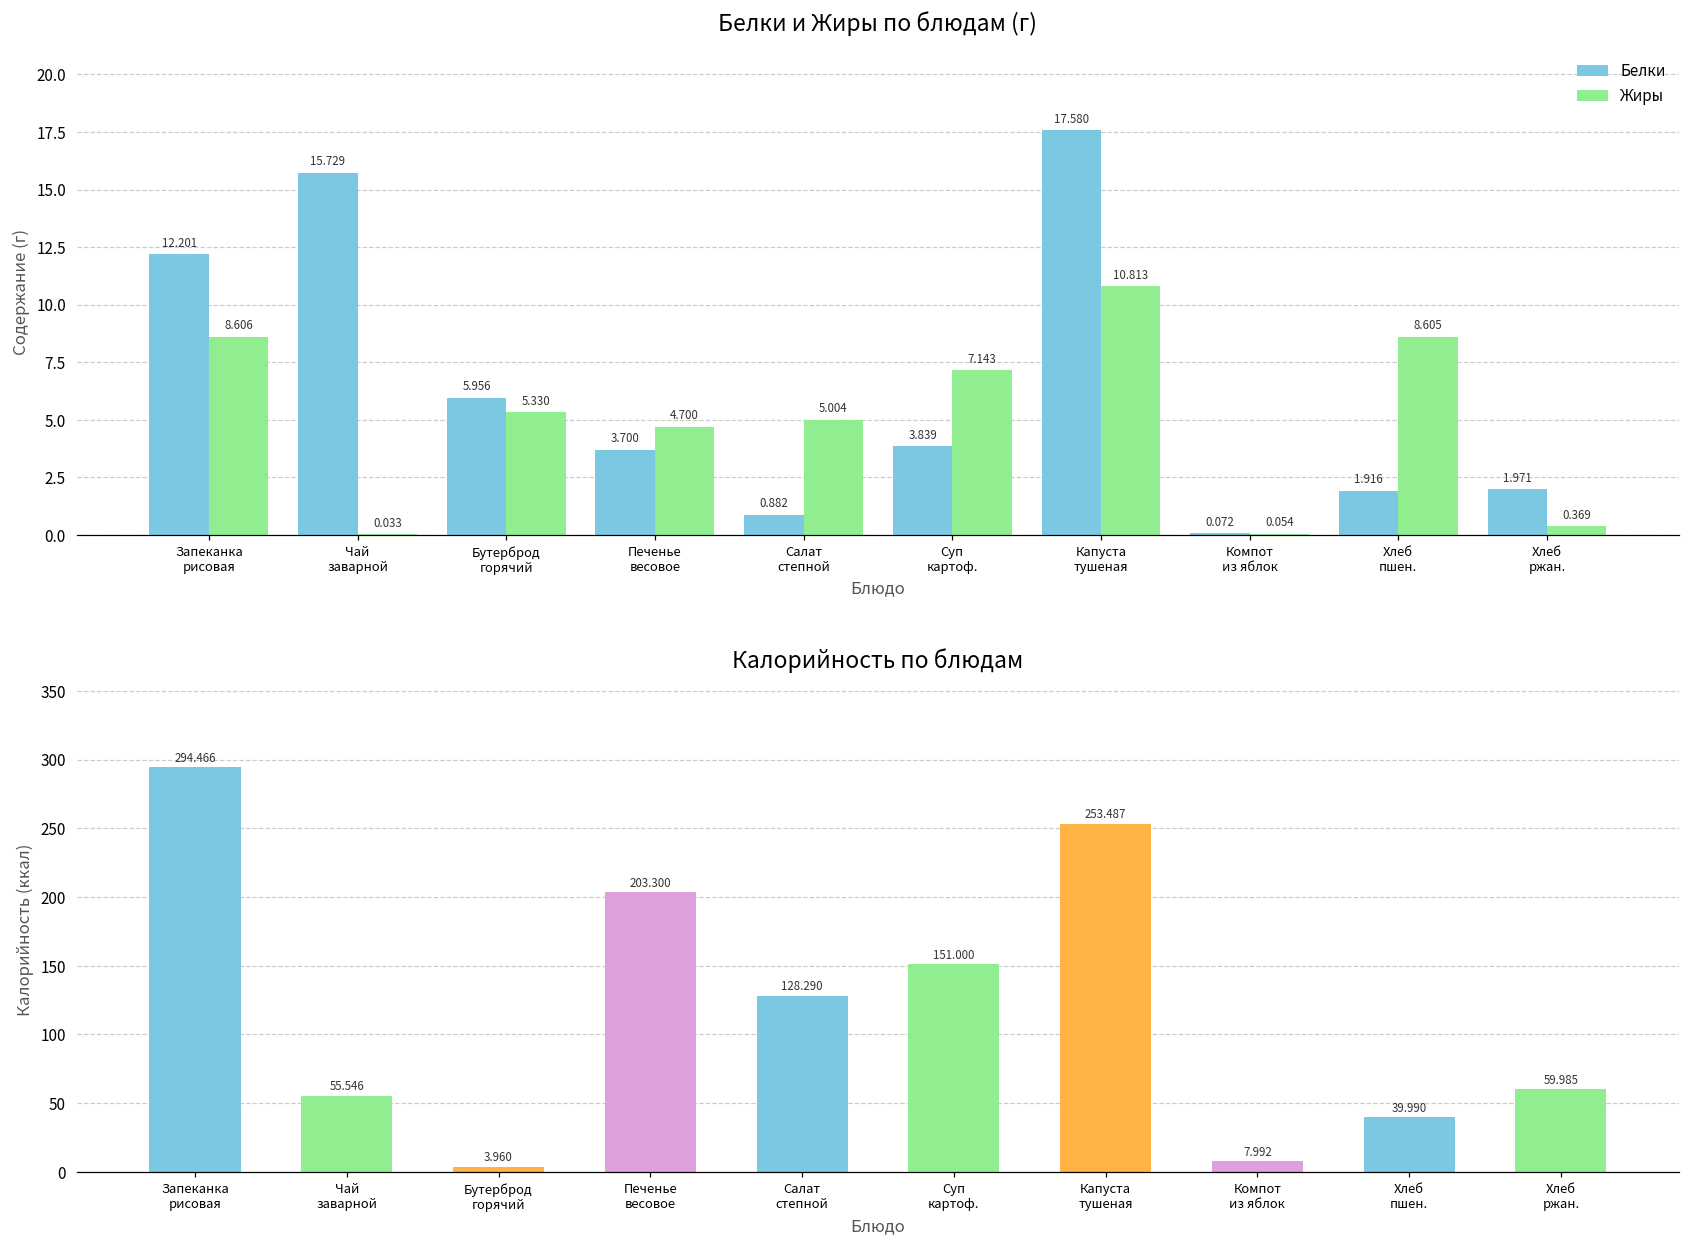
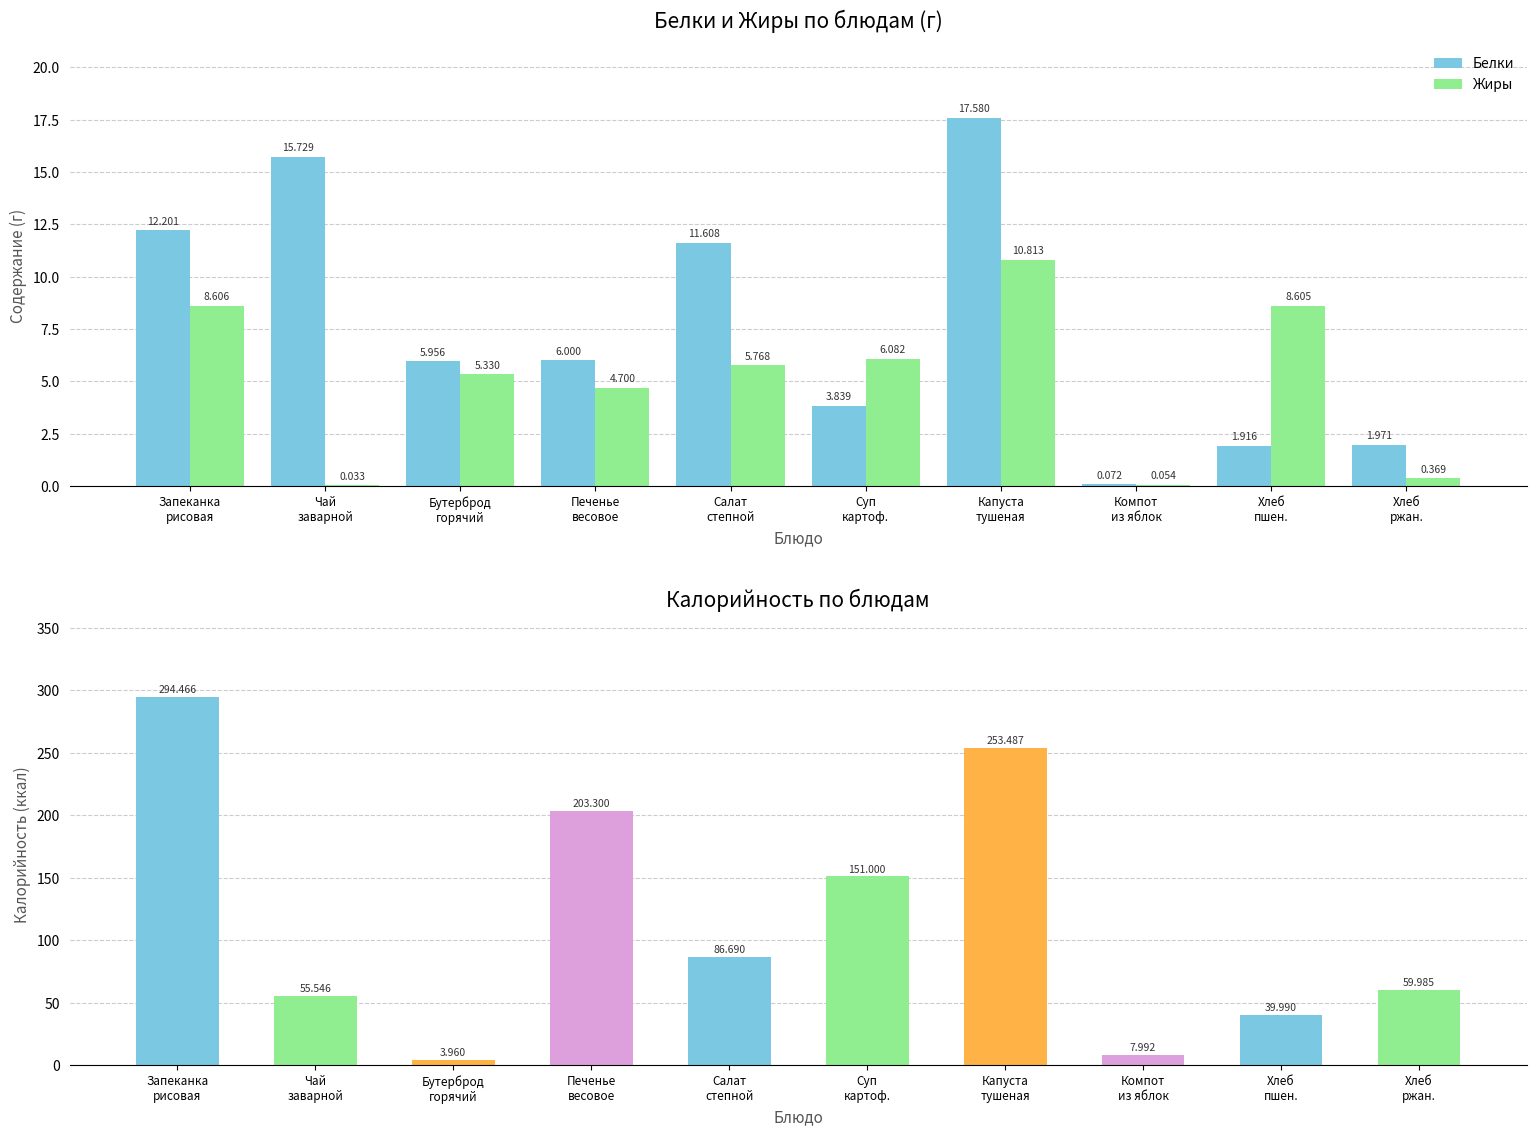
  {
    "Белки и Жиры по блюдам (г)": {
      "Белки": {
        "Запеканка рисовая": 12.201,
        "Чай заварной": 15.729,
        "Бутерброд горячий": 5.956,
-       "Печенье весовое": 3.700,
-       "Салат степной": 0.882,
+       "Печенье весовое": 6.000,
+       "Салат степной": 11.608,
        "Суп картоф.": 3.839,
        "Капуста тушеная": 17.580,
        "Компот из яблок": 0.072,
        "Хлеб пшен.": 1.916,
        "Хлеб ржан.": 1.971
      },
      "Жиры": {
        "Запеканка рисовая": 8.606,
        "Чай заварной": 0.033,
        "Бутерброд горячий": 5.330,
        "Печенье весовое": 4.700,
-       "Салат степной": 5.004,
-       "Суп картоф.": 7.143,
+       "Салат степной": 5.768,
+       "Суп картоф.": 6.082,
        "Капуста тушеная": 10.813,
        "Компот из яблок": 0.054,
        "Хлеб пшен.": 8.605,
        "Хлеб ржан.": 0.369
      }
    },
    "Калорийность по блюдам": {
      "Запеканка рисовая": 294.466,
      "Чай заварной": 55.546,
      "Бутерброд горячий": 3.960,
      "Печенье весовое": 203.300,
-     "Салат степной": 128.290,
+     "Салат степной": 86.690,
      "Суп картоф.": 151.000,
      "Капуста тушеная": 253.487,
      "Компот из яблок": 7.992,
      "Хлеб пшен.": 39.990,
      "Хлеб ржан.": 59.985
    }
  }
